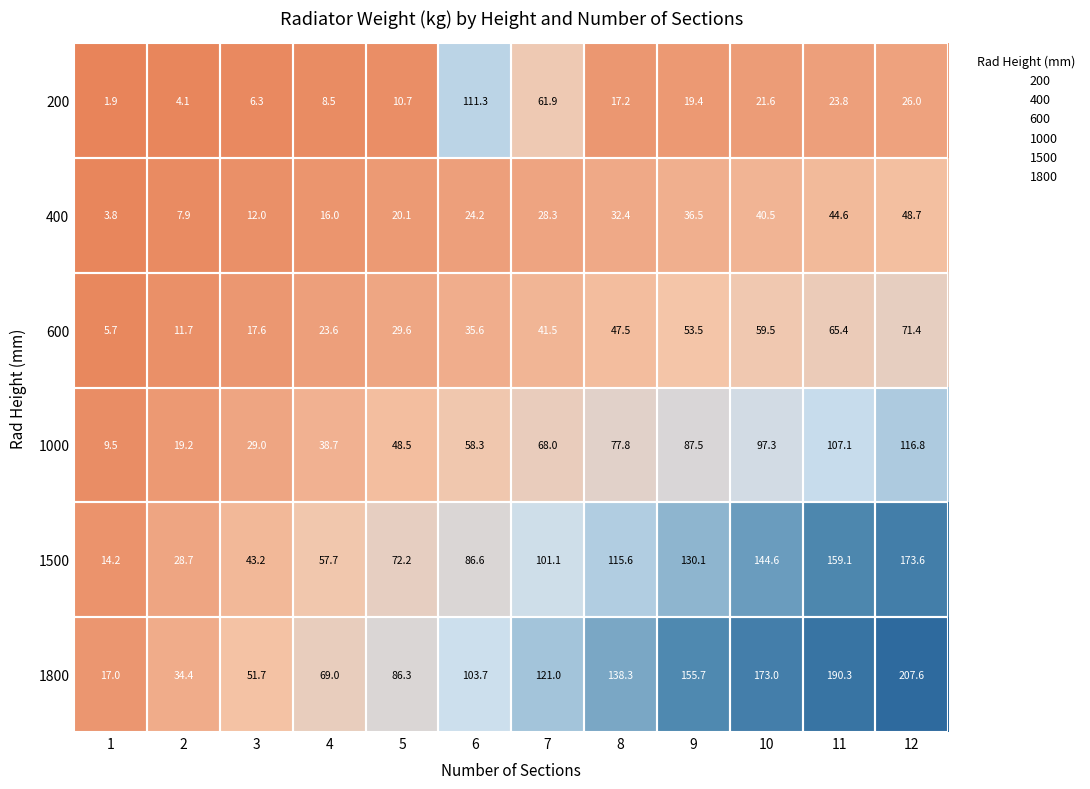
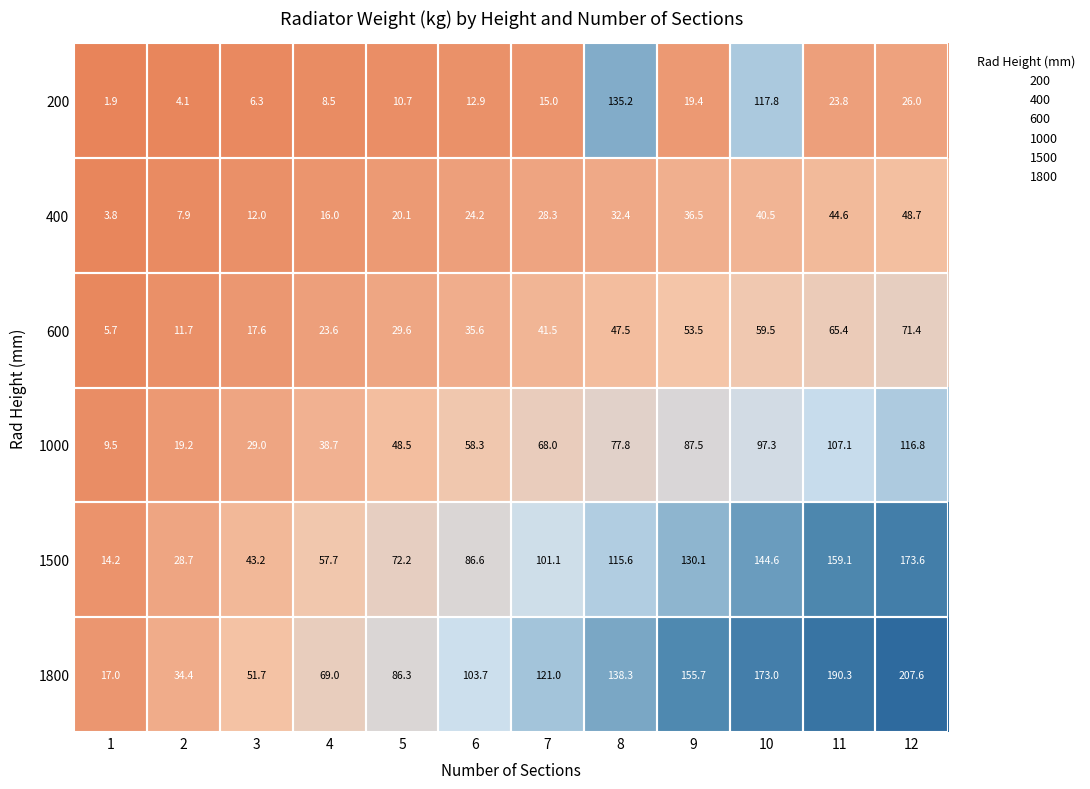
  {
    "200": {
-     "6": 111.3,
-     "7": 61.9,
-     "8": 17.2,
-     "10": 21.6
+     "6": 12.9,
+     "7": 15.0,
+     "8": 135.2,
+     "10": 117.8
    }
  }
